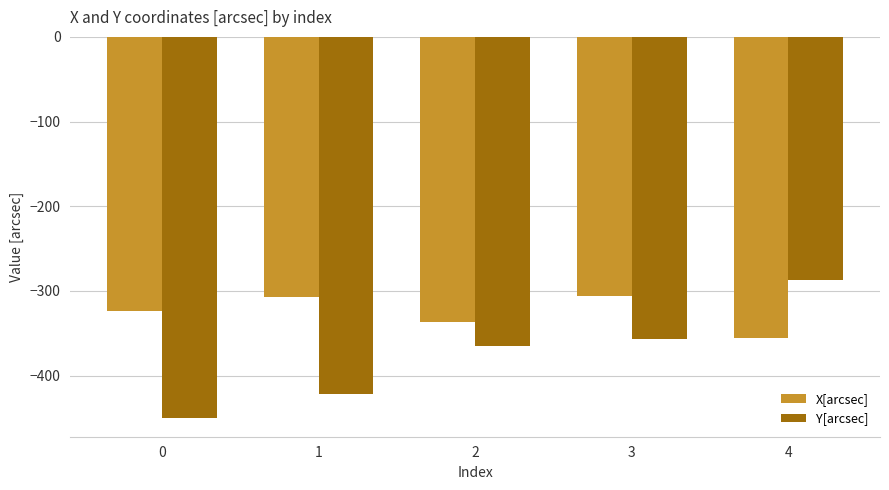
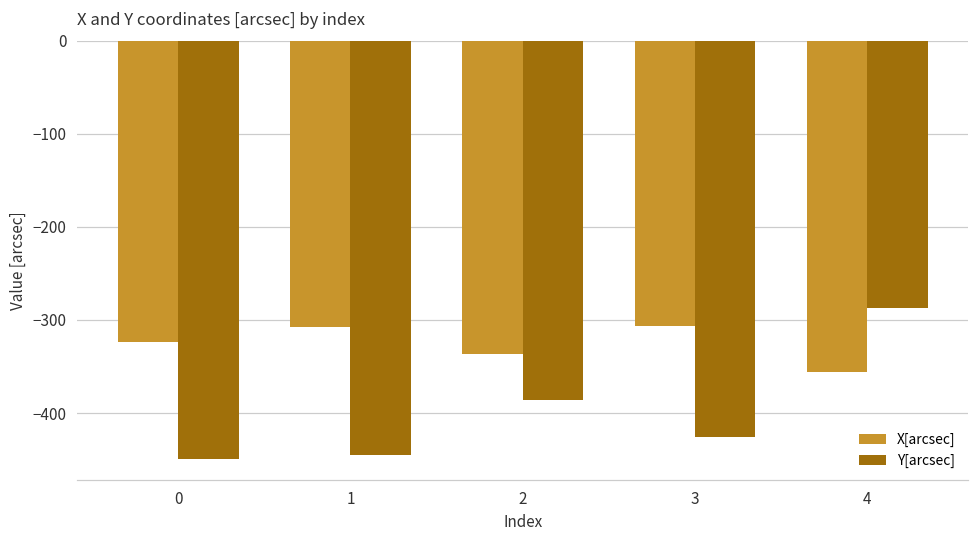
  {
    "X[arcsec]": {
      "0": -320,
      "1": -310,
      "2": -340,
      "3": -310,
      "4": -360
    },
    "Y[arcsec]": {
      "0": -450,
-     "1": -420,
-     "2": -370,
-     "3": -360,
+     "1": -450,
+     "2": -390,
+     "3": -430,
      "4": -290
    }
  }
